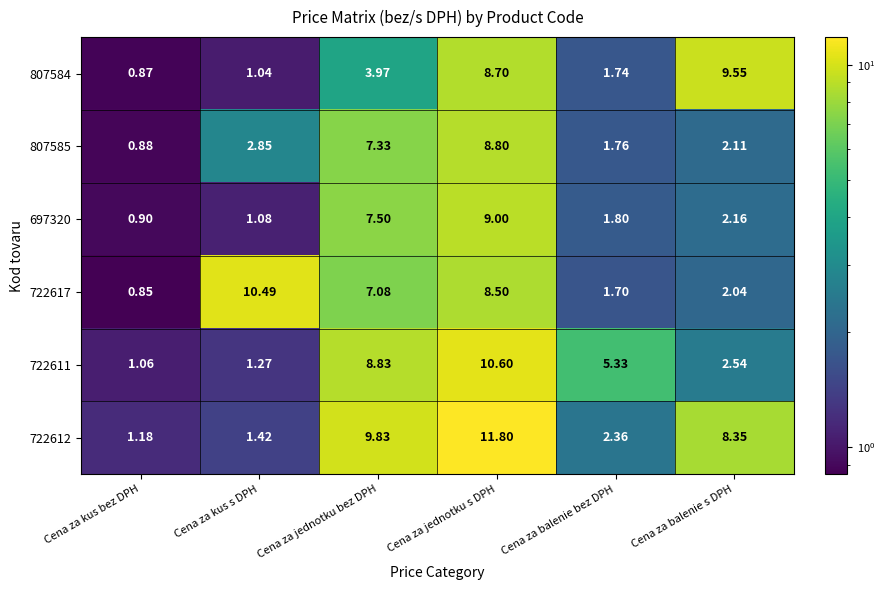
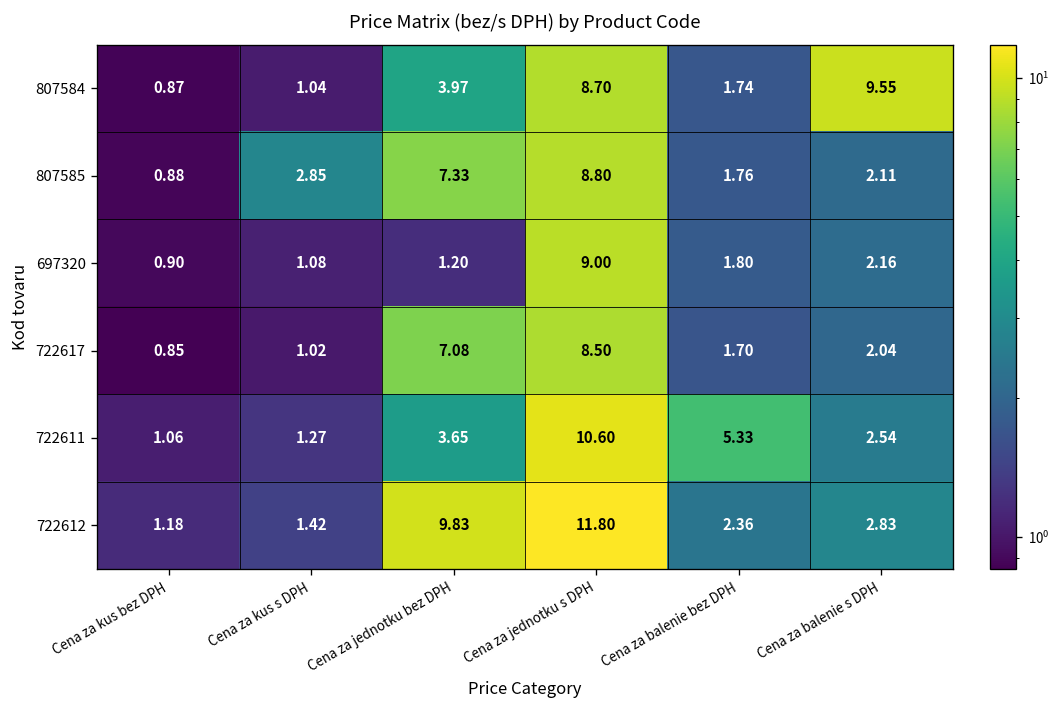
  {
    "807584": {
      "Cena za kus bez DPH": 0.87,
      "Cena za kus s DPH": 1.04,
      "Cena za jednotku bez DPH": 3.97,
      "Cena za jednotku s DPH": 8.70,
      "Cena za balenie bez DPH": 1.74,
      "Cena za balenie s DPH": 9.55
    },
    "807585": {
      "Cena za kus bez DPH": 0.88,
      "Cena za kus s DPH": 2.85,
      "Cena za jednotku bez DPH": 7.33,
      "Cena za jednotku s DPH": 8.80,
      "Cena za balenie bez DPH": 1.76,
      "Cena za balenie s DPH": 2.11
    },
    "697320": {
      "Cena za kus bez DPH": 0.90,
      "Cena za kus s DPH": 1.08,
-     "Cena za jednotku bez DPH": 7.50,
+     "Cena za jednotku bez DPH": 1.20,
      "Cena za jednotku s DPH": 9.00,
      "Cena za balenie bez DPH": 1.80,
      "Cena za balenie s DPH": 2.16
    },
    "722617": {
      "Cena za kus bez DPH": 0.85,
-     "Cena za kus s DPH": 10.49,
+     "Cena za kus s DPH": 1.02,
      "Cena za jednotku bez DPH": 7.08,
      "Cena za jednotku s DPH": 8.50,
      "Cena za balenie bez DPH": 1.70,
      "Cena za balenie s DPH": 2.04
    },
    "722611": {
      "Cena za kus bez DPH": 1.06,
      "Cena za kus s DPH": 1.27,
-     "Cena za jednotku bez DPH": 8.83,
+     "Cena za jednotku bez DPH": 3.65,
      "Cena za jednotku s DPH": 10.60,
      "Cena za balenie bez DPH": 5.33,
      "Cena za balenie s DPH": 2.54
    },
    "722612": {
      "Cena za kus bez DPH": 1.18,
      "Cena za kus s DPH": 1.42,
      "Cena za jednotku bez DPH": 9.83,
      "Cena za jednotku s DPH": 11.80,
      "Cena za balenie bez DPH": 2.36,
-     "Cena za balenie s DPH": 8.35
+     "Cena za balenie s DPH": 2.83
    }
  }
